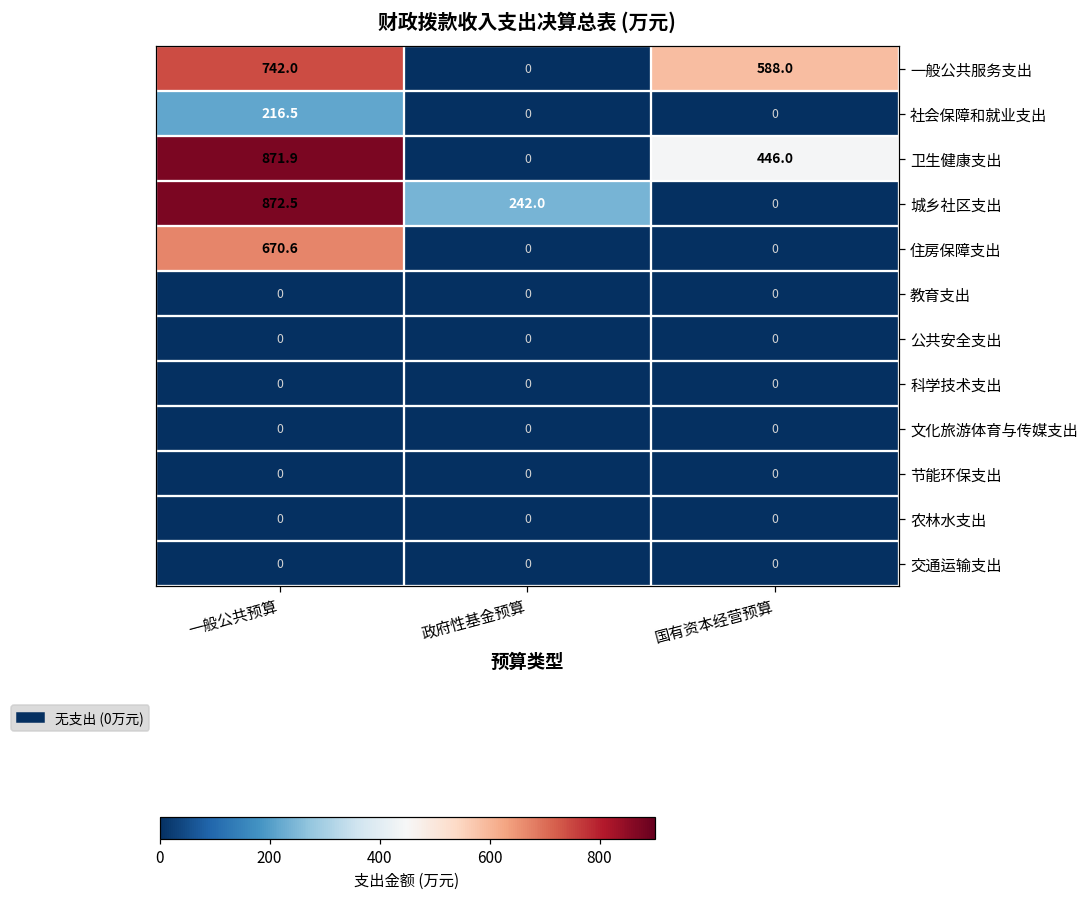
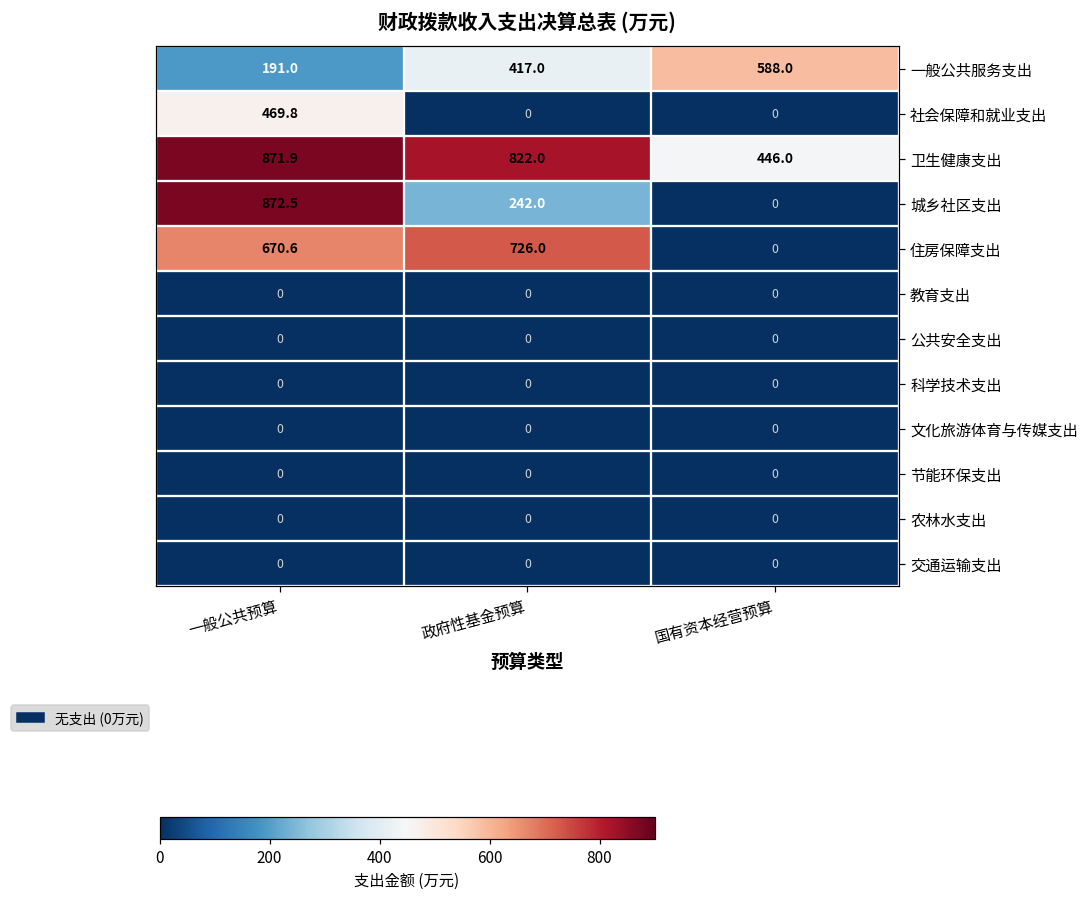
  {
    "一般公共服务支出": {
-     "一般公共预算": 742.0,
-     "政府性基金预算": 0,
+     "一般公共预算": 191.0,
+     "政府性基金预算": 417.0,
      "国有资本经营预算": 588.0
    },
    "社会保障和就业支出": {
-     "一般公共预算": 216.5,
+     "一般公共预算": 469.8,
      "政府性基金预算": 0,
      "国有资本经营预算": 0
    },
    "卫生健康支出": {
      "一般公共预算": 871.9,
-     "政府性基金预算": 0,
+     "政府性基金预算": 822.0,
      "国有资本经营预算": 446.0
    },
    "城乡社区支出": {
      "一般公共预算": 872.5,
      "政府性基金预算": 242.0,
      "国有资本经营预算": 0
    },
    "住房保障支出": {
      "一般公共预算": 670.6,
-     "政府性基金预算": 0,
+     "政府性基金预算": 726.0,
      "国有资本经营预算": 0
    },
    "教育支出": {
      "一般公共预算": 0,
      "政府性基金预算": 0,
      "国有资本经营预算": 0
    },
    "公共安全支出": {
      "一般公共预算": 0,
      "政府性基金预算": 0,
      "国有资本经营预算": 0
    },
    "科学技术支出": {
      "一般公共预算": 0,
      "政府性基金预算": 0,
      "国有资本经营预算": 0
    },
    "文化旅游体育与传媒支出": {
      "一般公共预算": 0,
      "政府性基金预算": 0,
      "国有资本经营预算": 0
    },
    "节能环保支出": {
      "一般公共预算": 0,
      "政府性基金预算": 0,
      "国有资本经营预算": 0
    },
    "农林水支出": {
      "一般公共预算": 0,
      "政府性基金预算": 0,
      "国有资本经营预算": 0
    },
    "交通运输支出": {
      "一般公共预算": 0,
      "政府性基金预算": 0,
      "国有资本经营预算": 0
    }
  }
